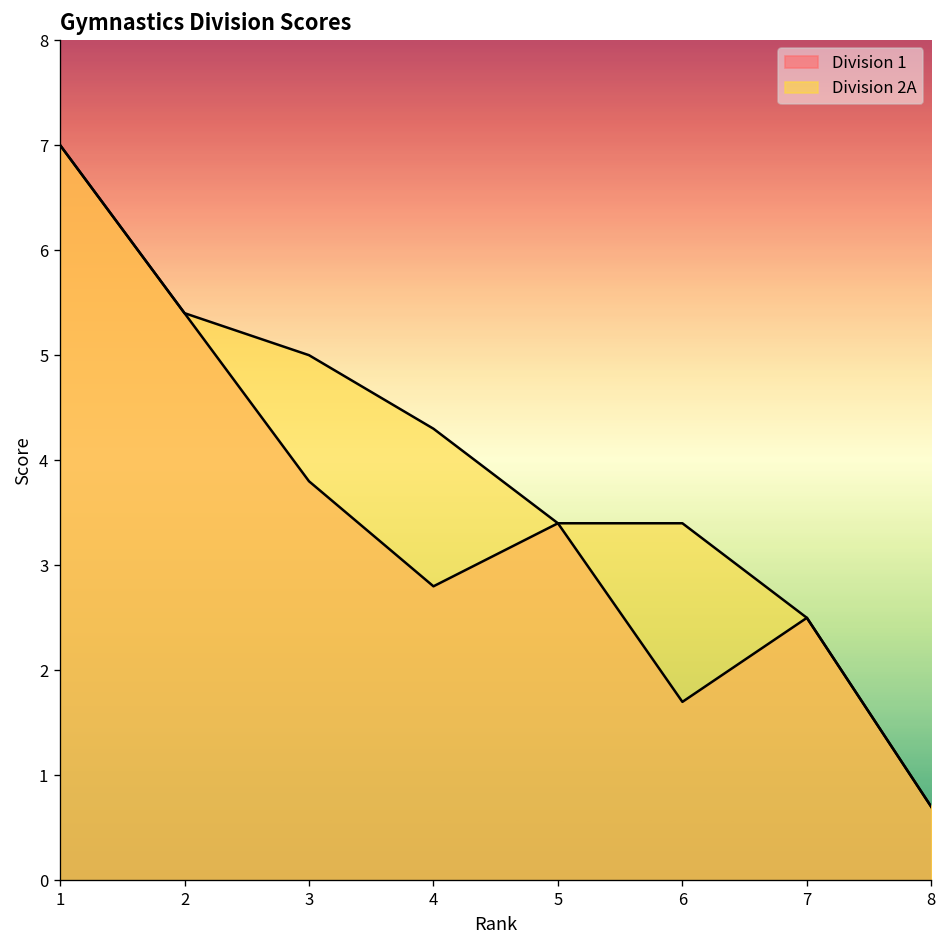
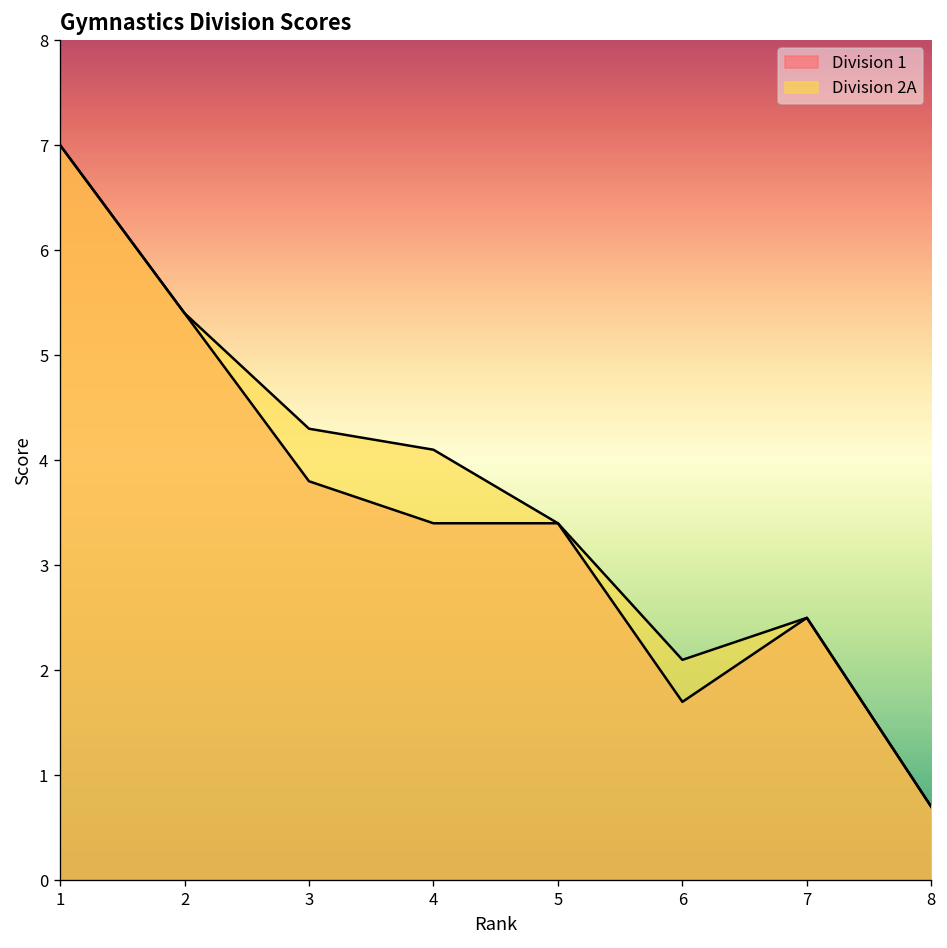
  {
    "Division 1": {
      "3": 3.8,
-     "4": 2.8,
+     "4": 3.4,
      "6": 1.7
    },
    "Division 2A": {
-     "3": 5.0,
-     "4": 4.3,
-     "6": 3.4
+     "3": 4.3,
+     "4": 4.1,
+     "6": 2.1
    }
  }
